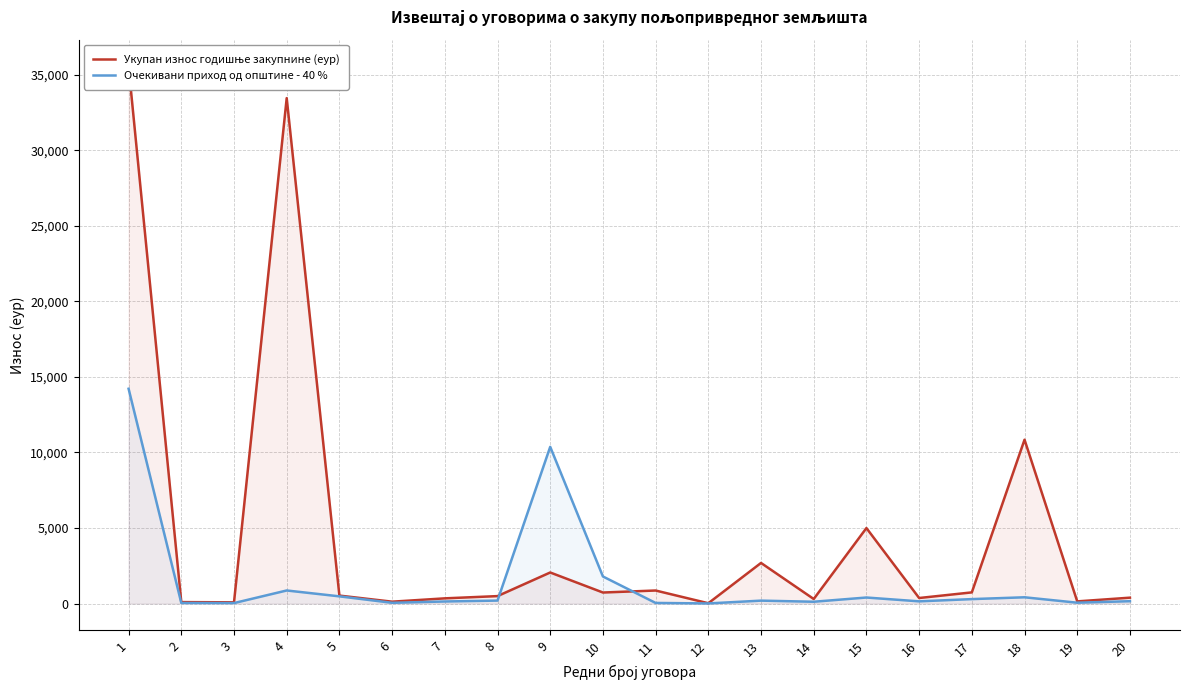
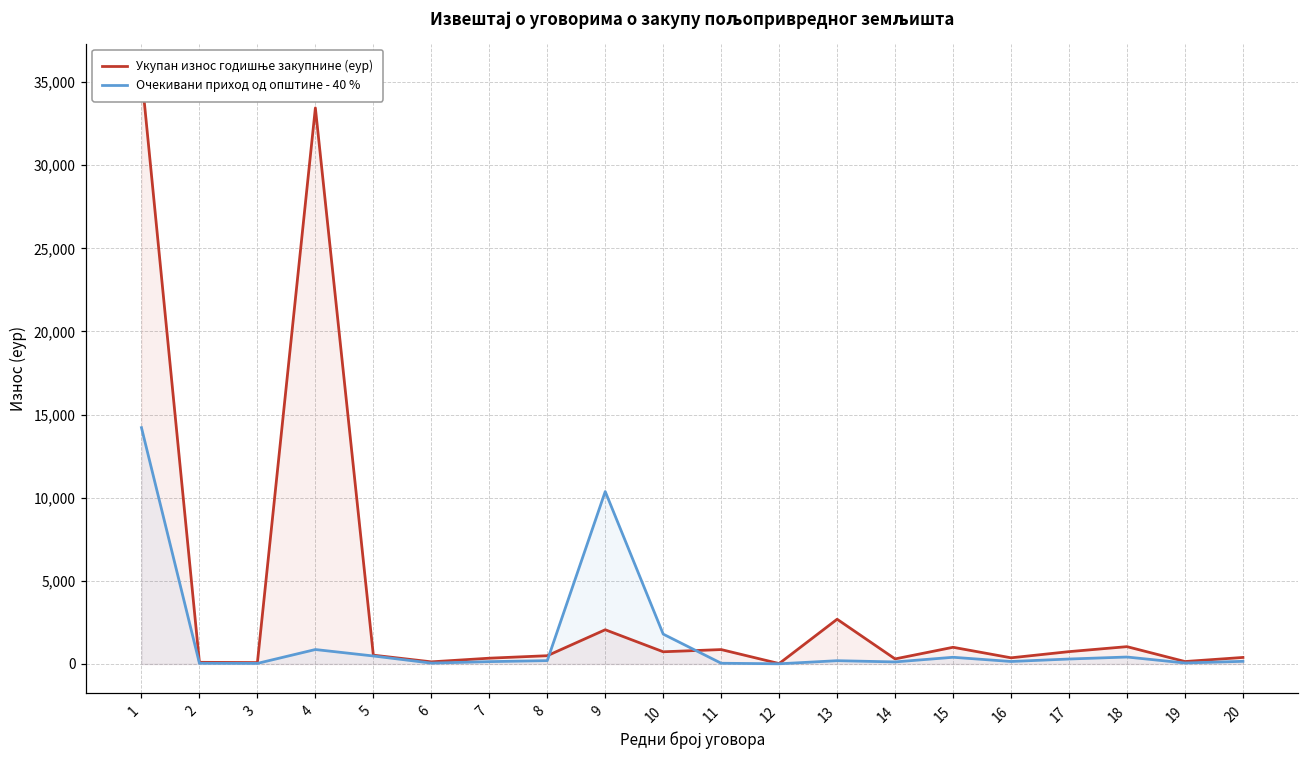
  {
    "Укупан износ годишње закупнине (еур)": {
      "4": "33,400",
      "7": "300",
      "8": "500",
      "9": "2,100",
      "10": "700",
      "11": "900",
      "13": "2,700",
      "14": "300",
-     "15": "5,000",
+     "15": "1,000",
      "16": "400",
      "17": "700",
-     "18": "10,800",
+     "18": "1,000",
      "20": "400"
    },
    "Очекивани приход од општине - 40 %": {
      "1": "14,200",
      "4": "900",
      "7": "100",
      "8": "200",
      "9": "10,400",
      "10": "1,800",
      "11": "0",
      "13": "200",
      "14": "100",
      "15": "400",
      "16": "100",
      "17": "300",
      "18": "400",
      "20": "200"
    }
  }
